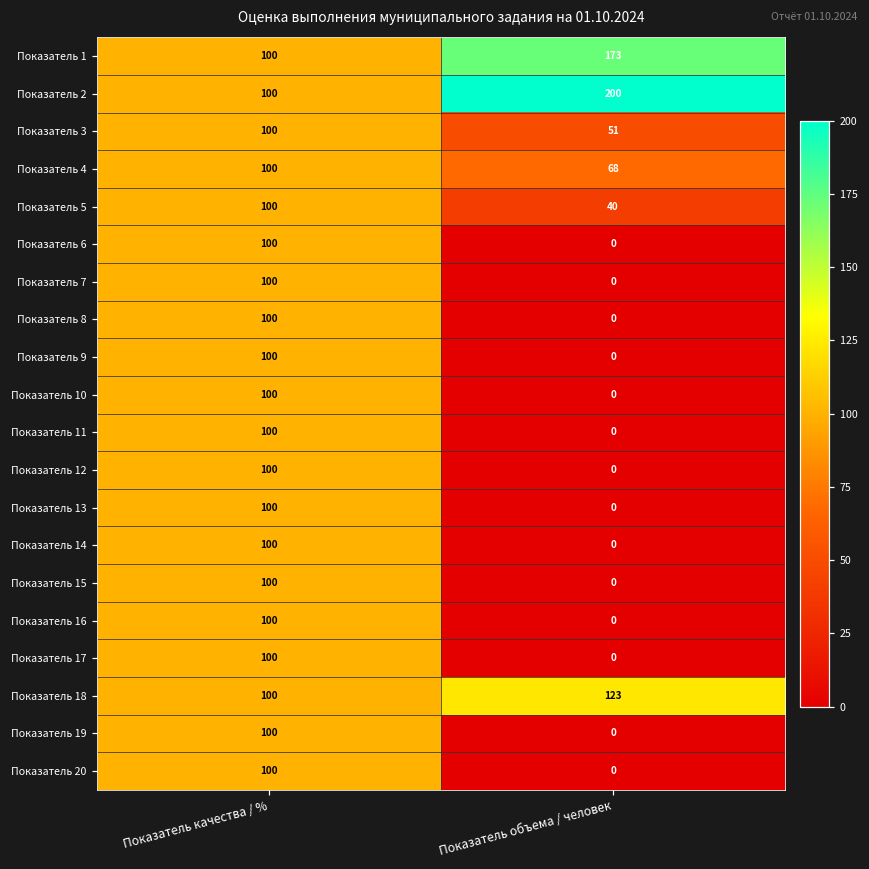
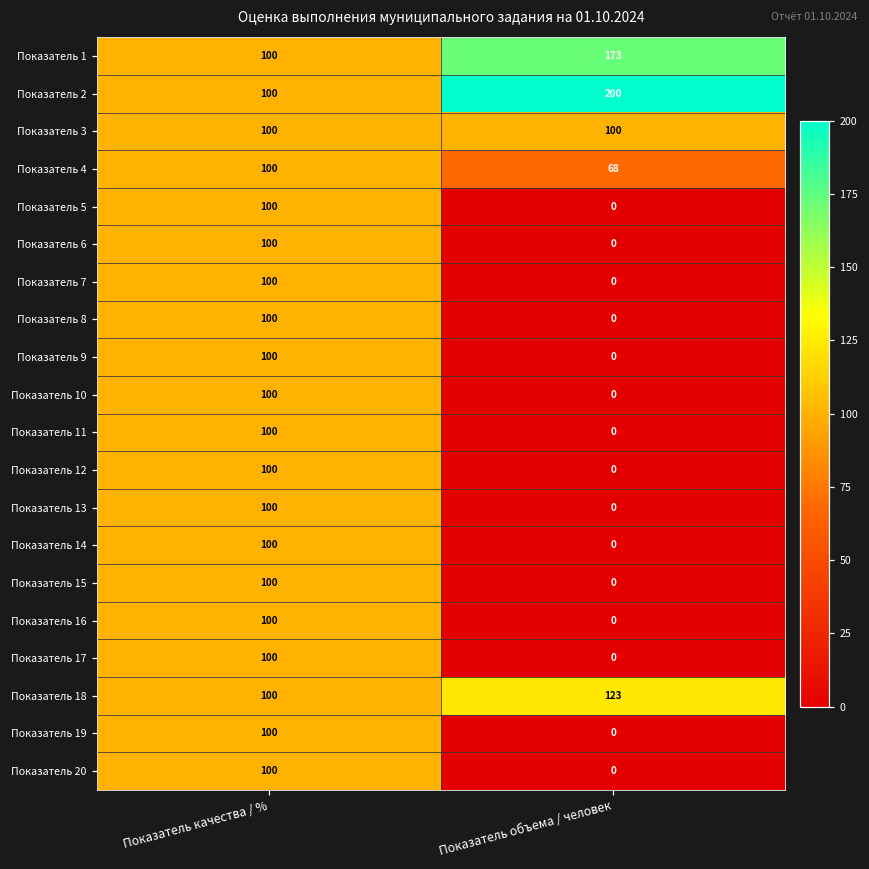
  {
    "Показатель 1": {
      "Показатель качества / %": 100,
      "Показатель объема / человек": 173
    },
    "Показатель 2": {
      "Показатель качества / %": 100,
      "Показатель объема / человек": 200
    },
    "Показатель 3": {
      "Показатель качества / %": 100,
-     "Показатель объема / человек": 51
+     "Показатель объема / человек": 100
    },
    "Показатель 4": {
      "Показатель качества / %": 100,
      "Показатель объема / человек": 68
    },
    "Показатель 5": {
      "Показатель качества / %": 100,
-     "Показатель объема / человек": 40
+     "Показатель объема / человек": 0
    },
    "Показатель 6": {
      "Показатель качества / %": 100,
      "Показатель объема / человек": 0
    },
    "Показатель 7": {
      "Показатель качества / %": 100,
      "Показатель объема / человек": 0
    },
    "Показатель 8": {
      "Показатель качества / %": 100,
      "Показатель объема / человек": 0
    },
    "Показатель 9": {
      "Показатель качества / %": 100,
      "Показатель объема / человек": 0
    },
    "Показатель 10": {
      "Показатель качества / %": 100,
      "Показатель объема / человек": 0
    },
    "Показатель 11": {
      "Показатель качества / %": 100,
      "Показатель объема / человек": 0
    },
    "Показатель 12": {
      "Показатель качества / %": 100,
      "Показатель объема / человек": 0
    },
    "Показатель 13": {
      "Показатель качества / %": 100,
      "Показатель объема / человек": 0
    },
    "Показатель 14": {
      "Показатель качества / %": 100,
      "Показатель объема / человек": 0
    },
    "Показатель 15": {
      "Показатель качества / %": 100,
      "Показатель объема / человек": 0
    },
    "Показатель 16": {
      "Показатель качества / %": 100,
      "Показатель объема / человек": 0
    },
    "Показатель 17": {
      "Показатель качества / %": 100,
      "Показатель объема / человек": 0
    },
    "Показатель 18": {
      "Показатель качества / %": 100,
      "Показатель объема / человек": 123
    },
    "Показатель 19": {
      "Показатель качества / %": 100,
      "Показатель объема / человек": 0
    },
    "Показатель 20": {
      "Показатель качества / %": 100,
      "Показатель объема / человек": 0
    }
  }
